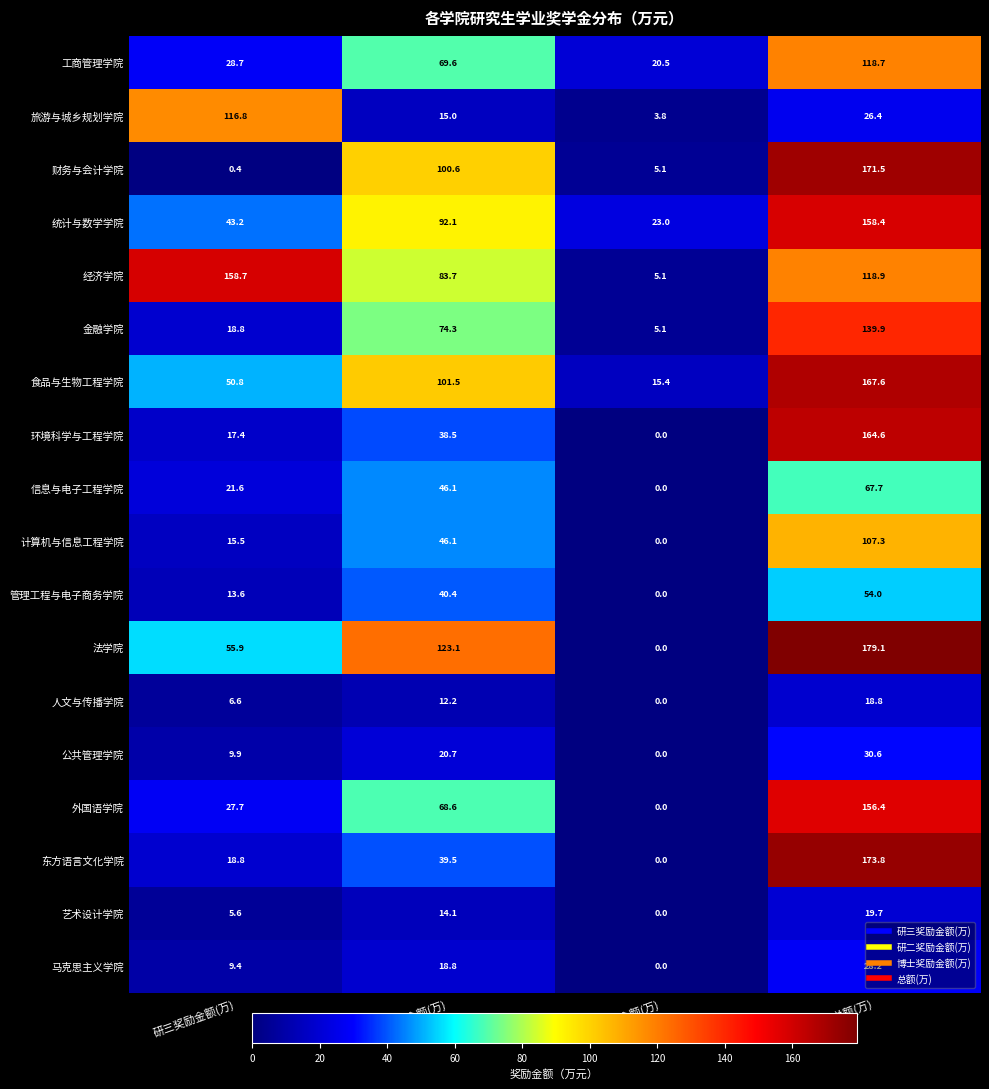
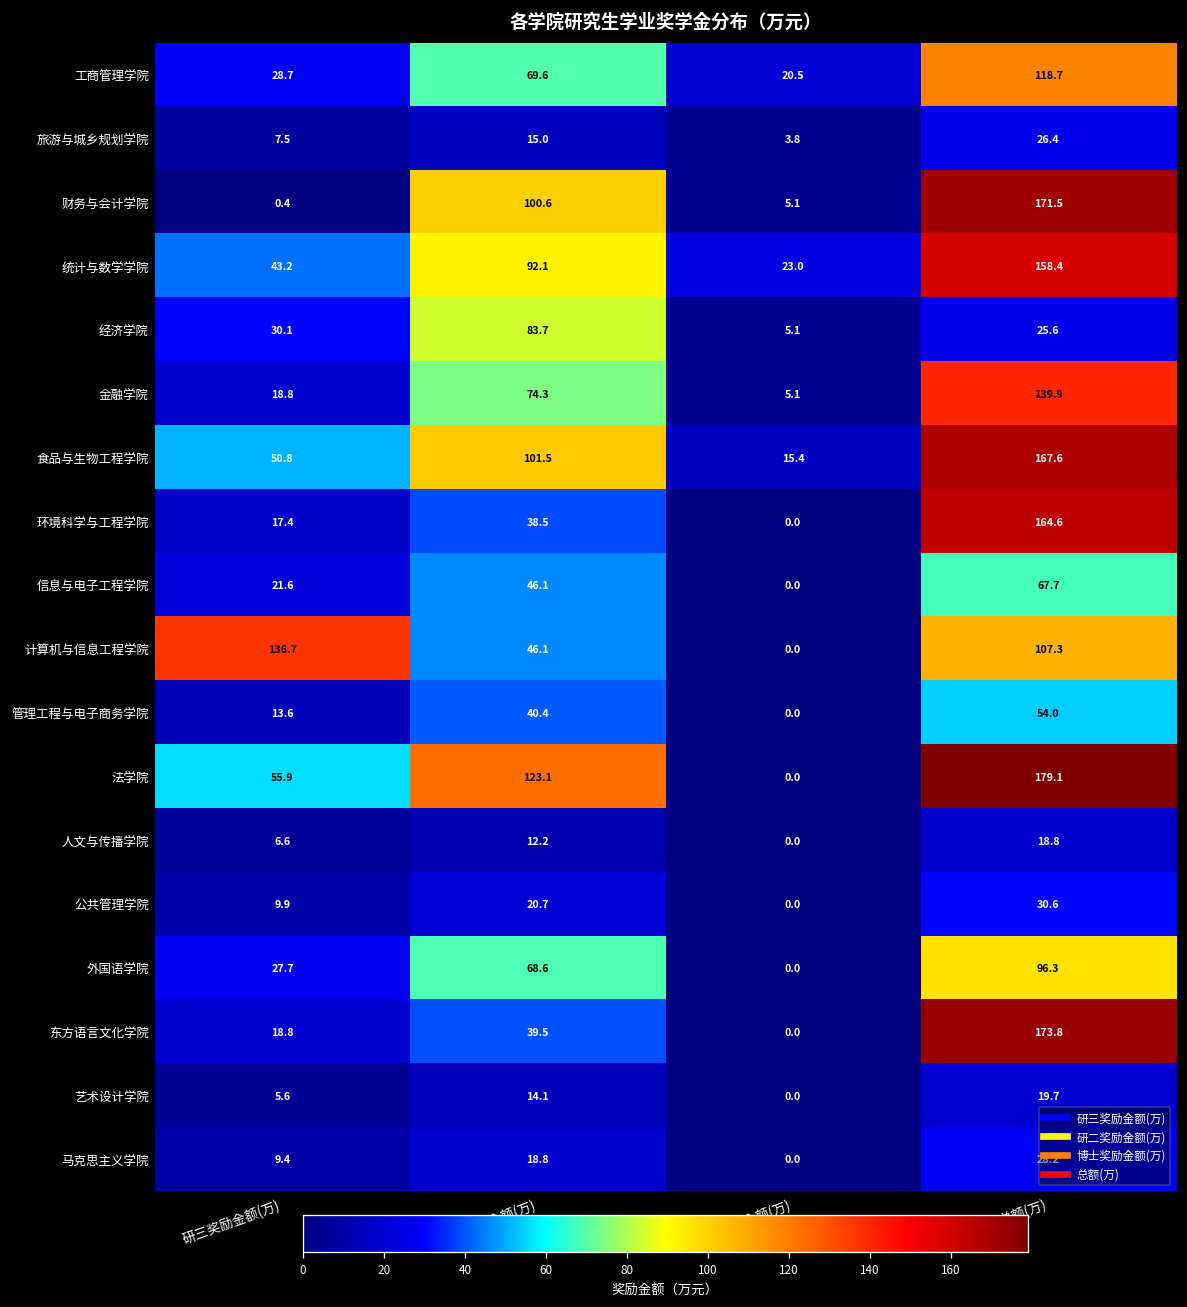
  {
    "工商管理学院": {
      "研三奖励金额(万)": 28.7,
      "总额(万)": 118.7
    },
    "旅游与城乡规划学院": {
-     "研三奖励金额(万)": 116.8,
+     "研三奖励金额(万)": 7.5,
      "总额(万)": 26.4
    },
    "财务与会计学院": {
      "研三奖励金额(万)": 0.4,
      "总额(万)": 171.5
    },
    "统计与数学学院": {
      "研三奖励金额(万)": 43.2,
      "总额(万)": 158.4
    },
    "经济学院": {
-     "研三奖励金额(万)": 158.7,
-     "总额(万)": 118.9
+     "研三奖励金额(万)": 30.1,
+     "总额(万)": 25.6
    },
    "金融学院": {
      "研三奖励金额(万)": 18.8,
      "总额(万)": 139.9
    },
    "食品与生物工程学院": {
      "研三奖励金额(万)": 50.8,
      "总额(万)": 167.6
    },
    "环境科学与工程学院": {
      "研三奖励金额(万)": 17.4,
      "总额(万)": 164.6
    },
    "信息与电子工程学院": {
      "研三奖励金额(万)": 21.6,
      "总额(万)": 67.7
    },
    "计算机与信息工程学院": {
-     "研三奖励金额(万)": 15.5,
+     "研三奖励金额(万)": 136.7,
      "总额(万)": 107.3
    },
    "管理工程与电子商务学院": {
      "研三奖励金额(万)": 13.6,
      "总额(万)": 54.0
    },
    "法学院": {
      "研三奖励金额(万)": 55.9,
      "总额(万)": 179.1
    },
    "人文与传播学院": {
      "研三奖励金额(万)": 6.6,
      "总额(万)": 18.8
    },
    "公共管理学院": {
      "研三奖励金额(万)": 9.9,
      "总额(万)": 30.6
    },
    "外国语学院": {
      "研三奖励金额(万)": 27.7,
-     "总额(万)": 156.4
+     "总额(万)": 96.3
    },
    "东方语言文化学院": {
      "研三奖励金额(万)": 18.8,
      "总额(万)": 173.8
    },
    "艺术设计学院": {
      "研三奖励金额(万)": 5.6,
      "总额(万)": 19.7
    },
    "马克思主义学院": {
      "研三奖励金额(万)": 9.4
    }
  }
